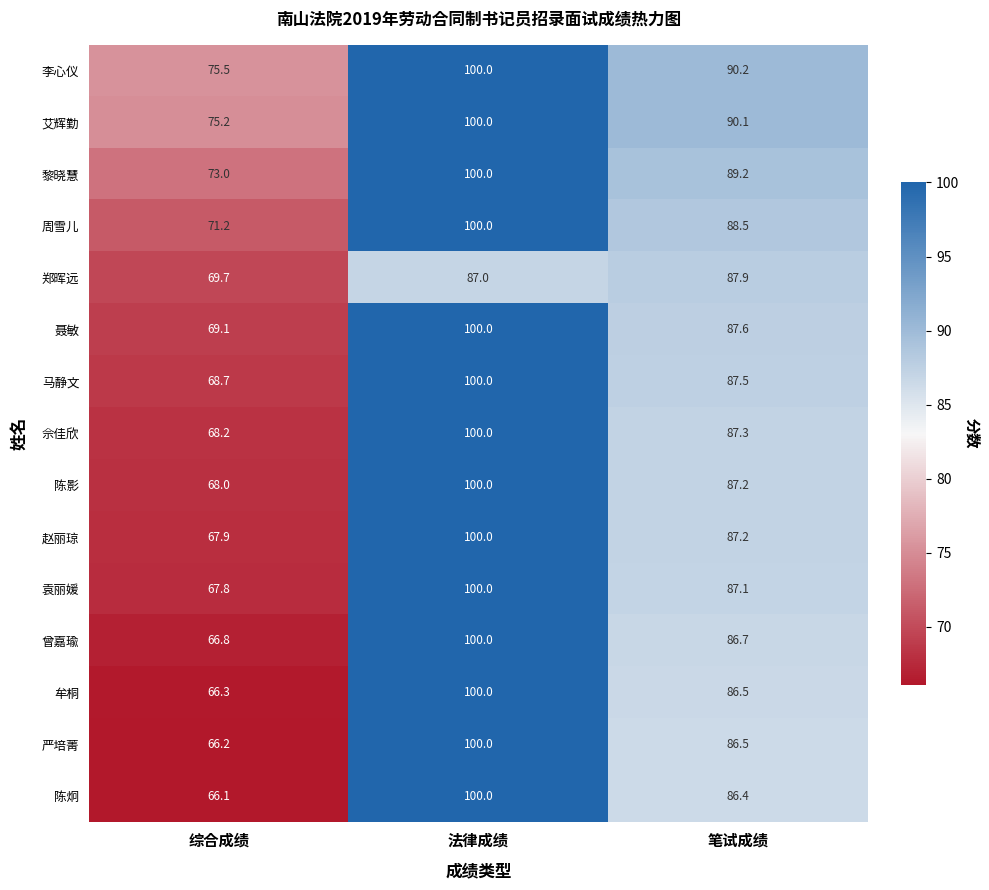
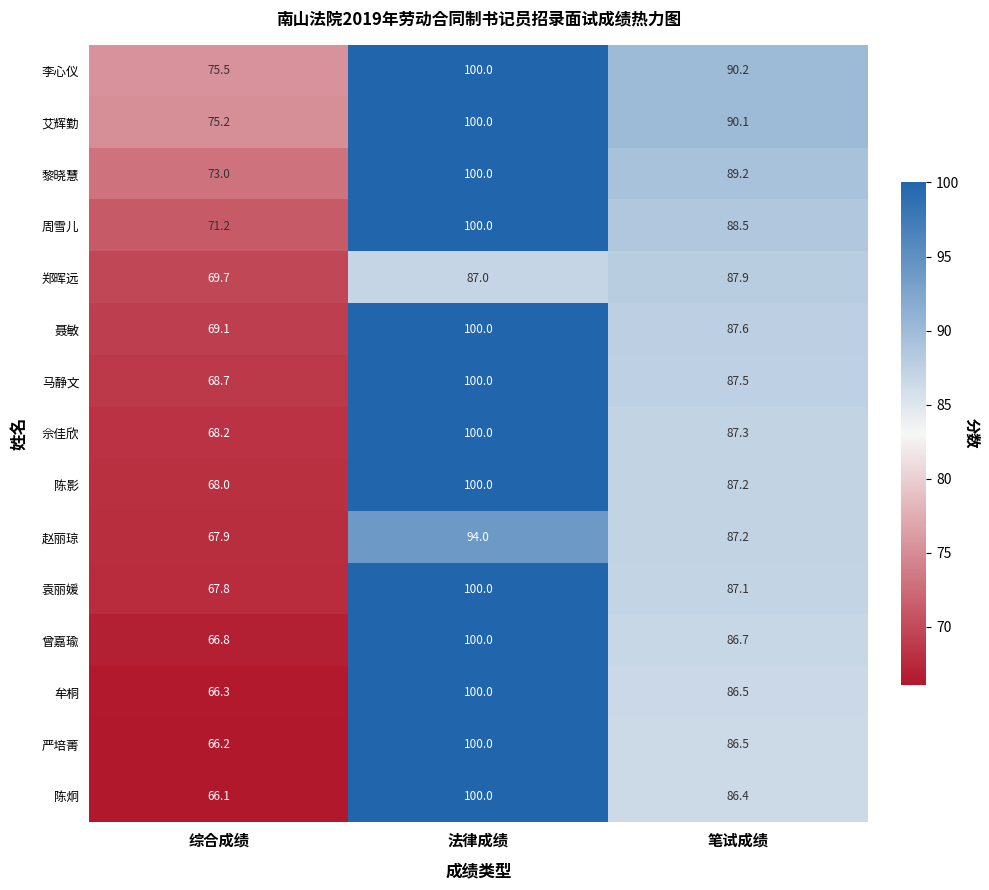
  {
    "李心仪": {
      "综合成绩": 75.5,
      "法律成绩": 100.0,
      "笔试成绩": 90.2
    },
    "艾辉勤": {
      "综合成绩": 75.2,
      "法律成绩": 100.0,
      "笔试成绩": 90.1
    },
    "黎晓慧": {
      "综合成绩": 73.0,
      "法律成绩": 100.0,
      "笔试成绩": 89.2
    },
    "周雪儿": {
      "综合成绩": 71.2,
      "法律成绩": 100.0,
      "笔试成绩": 88.5
    },
    "郑晖远": {
      "综合成绩": 69.7,
      "法律成绩": 87.0,
      "笔试成绩": 87.9
    },
    "聂敏": {
      "综合成绩": 69.1,
      "法律成绩": 100.0,
      "笔试成绩": 87.6
    },
    "马静文": {
      "综合成绩": 68.7,
      "法律成绩": 100.0,
      "笔试成绩": 87.5
    },
    "佘佳欣": {
      "综合成绩": 68.2,
      "法律成绩": 100.0,
      "笔试成绩": 87.3
    },
    "陈影": {
      "综合成绩": 68.0,
      "法律成绩": 100.0,
      "笔试成绩": 87.2
    },
    "赵丽琼": {
      "综合成绩": 67.9,
-     "法律成绩": 100.0,
+     "法律成绩": 94.0,
      "笔试成绩": 87.2
    },
    "袁丽媛": {
      "综合成绩": 67.8,
      "法律成绩": 100.0,
      "笔试成绩": 87.1
    },
    "曾嘉瑜": {
      "综合成绩": 66.8,
      "法律成绩": 100.0,
      "笔试成绩": 86.7
    },
    "牟桐": {
      "综合成绩": 66.3,
      "法律成绩": 100.0,
      "笔试成绩": 86.5
    },
    "严培菁": {
      "综合成绩": 66.2,
      "法律成绩": 100.0,
      "笔试成绩": 86.5
    },
    "陈炯": {
      "综合成绩": 66.1,
      "法律成绩": 100.0,
      "笔试成绩": 86.4
    }
  }
